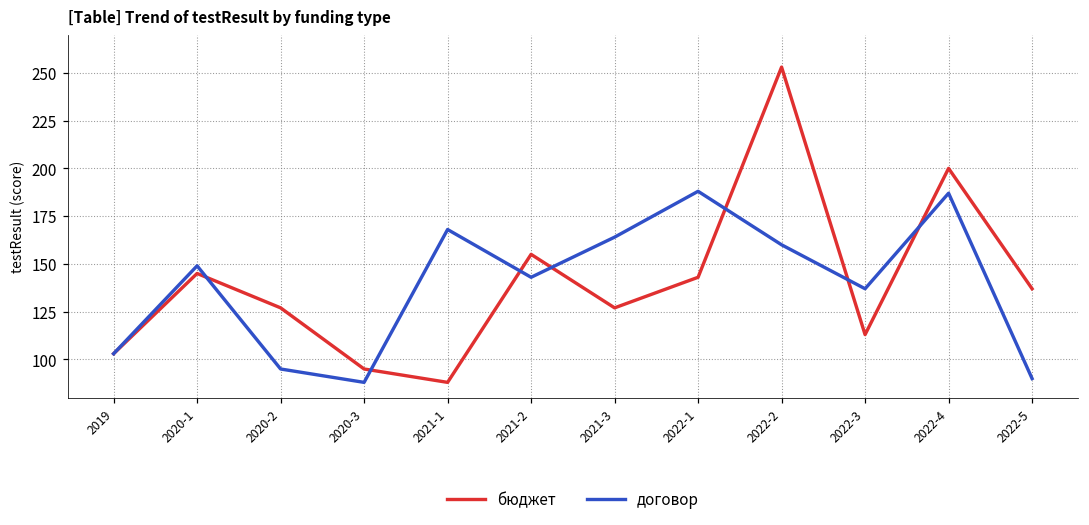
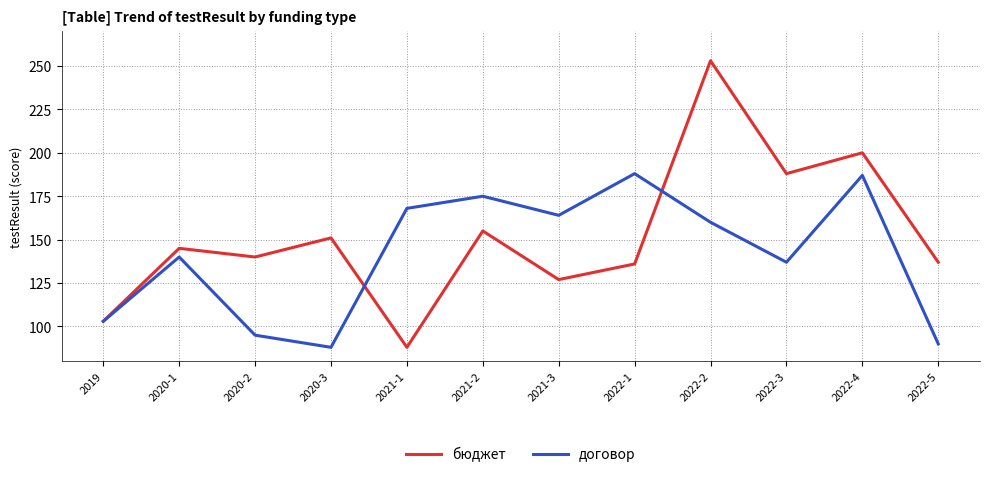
  {
    "бюджет": {
      "2020-1": 145,
-     "2020-2": 127,
-     "2020-3": 95,
+     "2020-2": 140,
+     "2020-3": 151,
      "2021-1": 88,
      "2021-2": 155,
      "2021-3": 127,
-     "2022-1": 143,
+     "2022-1": 136,
      "2022-2": 253,
-     "2022-3": 113,
+     "2022-3": 188,
      "2022-4": 200,
      "2022-5": 137
    },
    "договор": {
-     "2020-1": 149,
+     "2020-1": 140,
      "2020-2": 95,
      "2020-3": 88,
      "2021-1": 168,
-     "2021-2": 143,
+     "2021-2": 175,
      "2021-3": 164,
      "2022-1": 188,
      "2022-2": 160,
      "2022-3": 137,
      "2022-4": 187,
      "2022-5": 90
    }
  }
